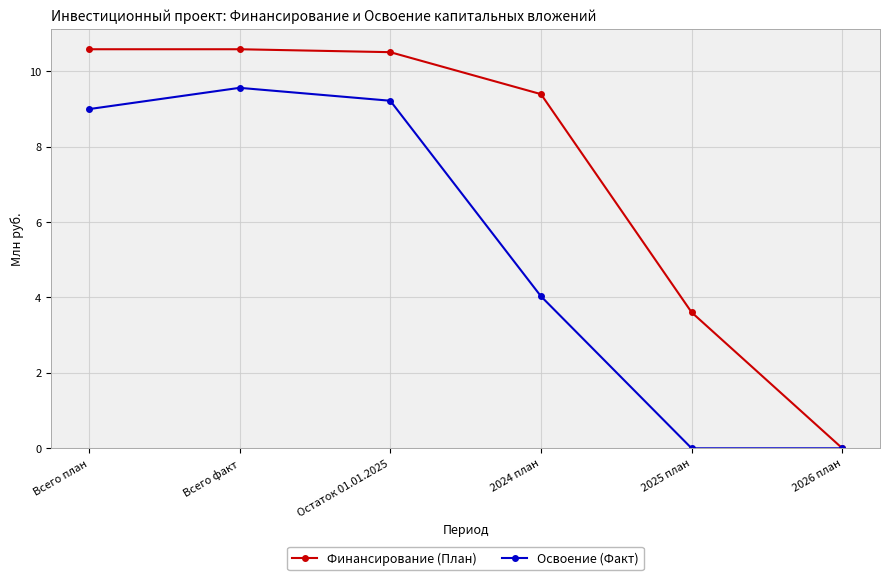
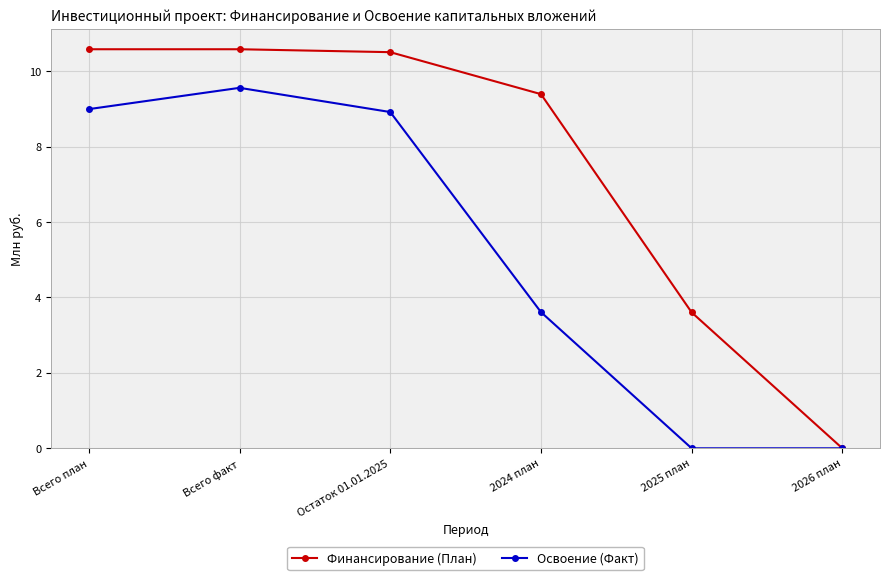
  {
    "Финансирование (План)": {
      "Всего план": 10.6,
      "Всего факт": 10.6,
      "Остаток 01.01.2025": 10.5,
      "2024 план": 9.4,
      "2025 план": 3.6
    },
    "Освоение (Факт)": {
      "Всего план": 9.0,
      "Всего факт": 9.6,
-     "Остаток 01.01.2025": 9.2,
-     "2024 план": 4.0,
+     "Остаток 01.01.2025": 8.9,
+     "2024 план": 3.6,
      "2025 план": 0.0
    }
  }
